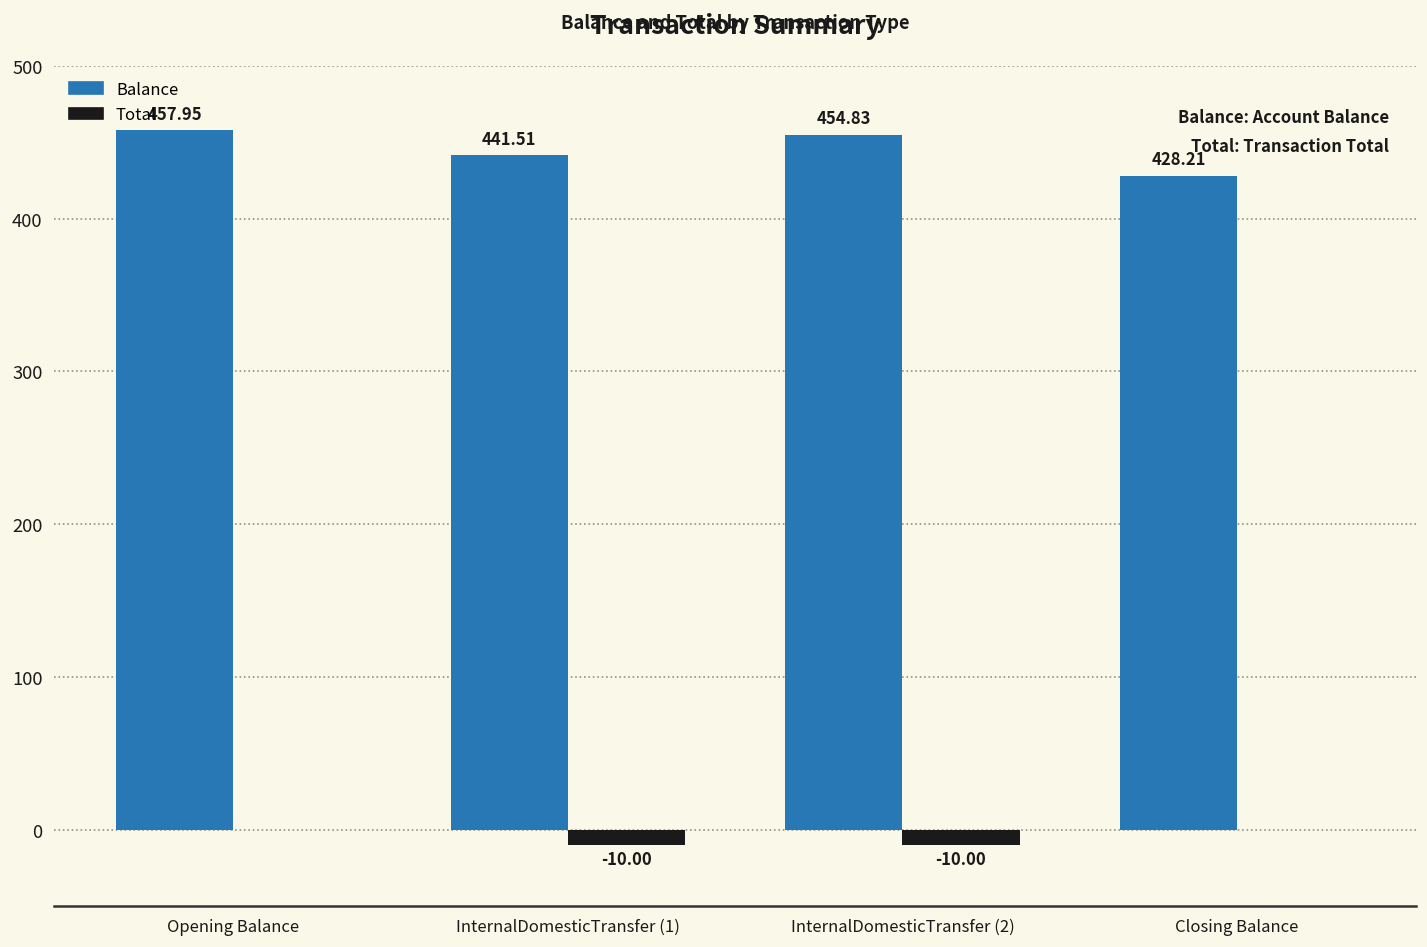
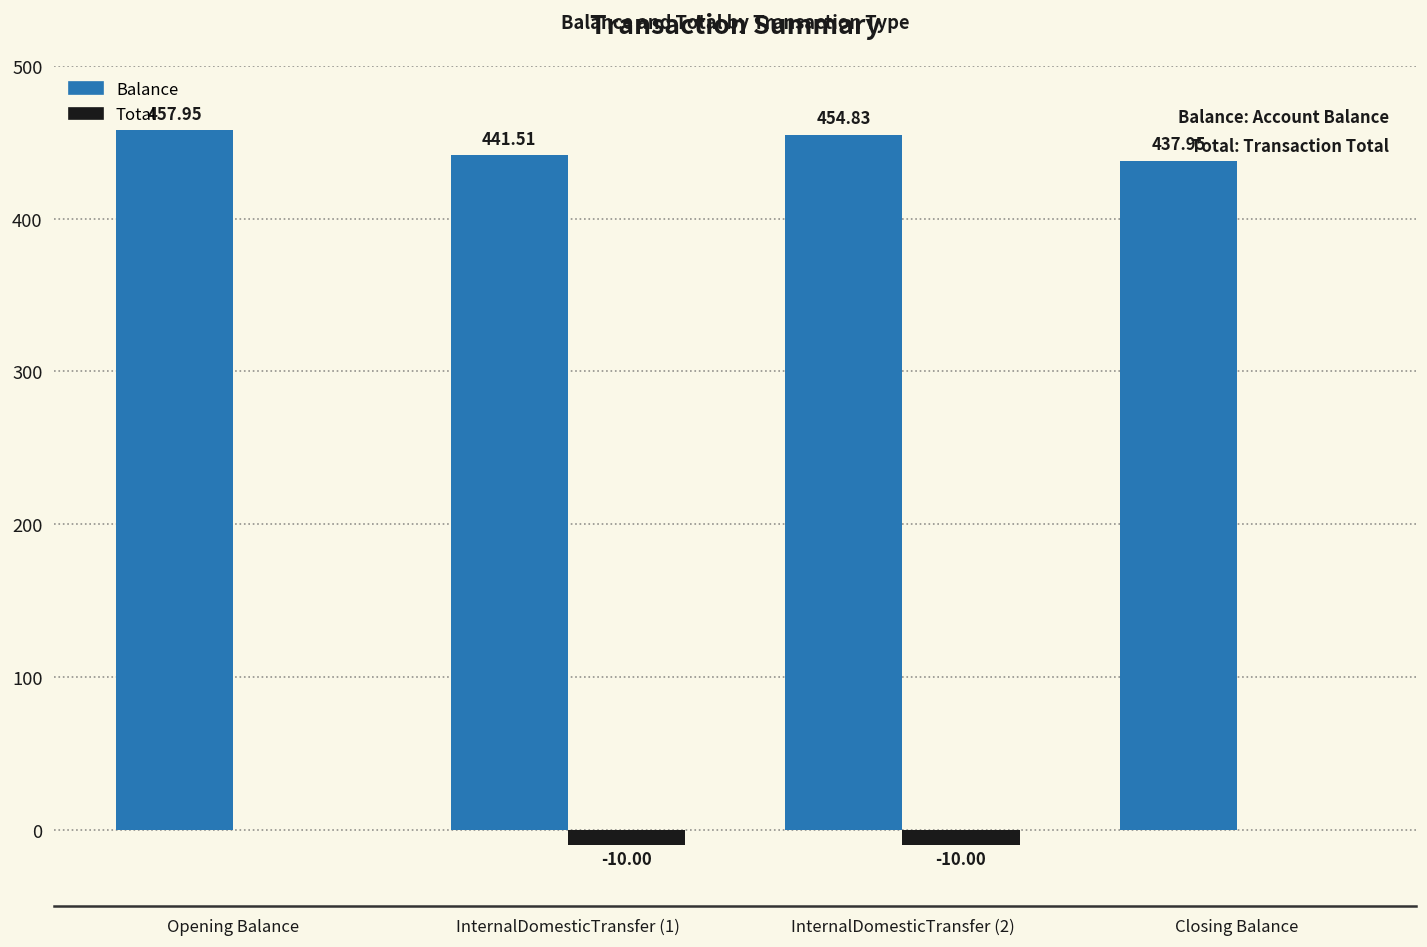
  {
    "Balance": {
      "Opening Balance": 457.95,
      "InternalDomesticTransfer (1)": 441.51,
      "InternalDomesticTransfer (2)": 454.83,
-     "Closing Balance": 428.21
+     "Closing Balance": 437.95
    },
    "Total": {
      "InternalDomesticTransfer (1)": -10.00,
      "InternalDomesticTransfer (2)": -10.00
    }
  }
